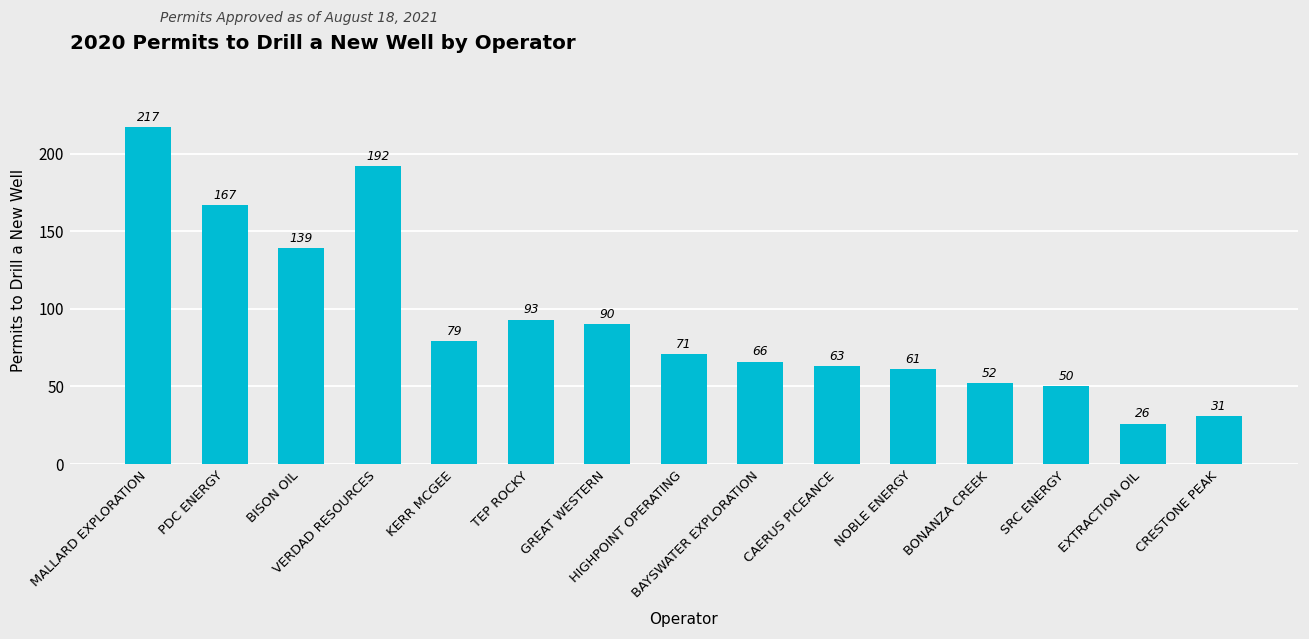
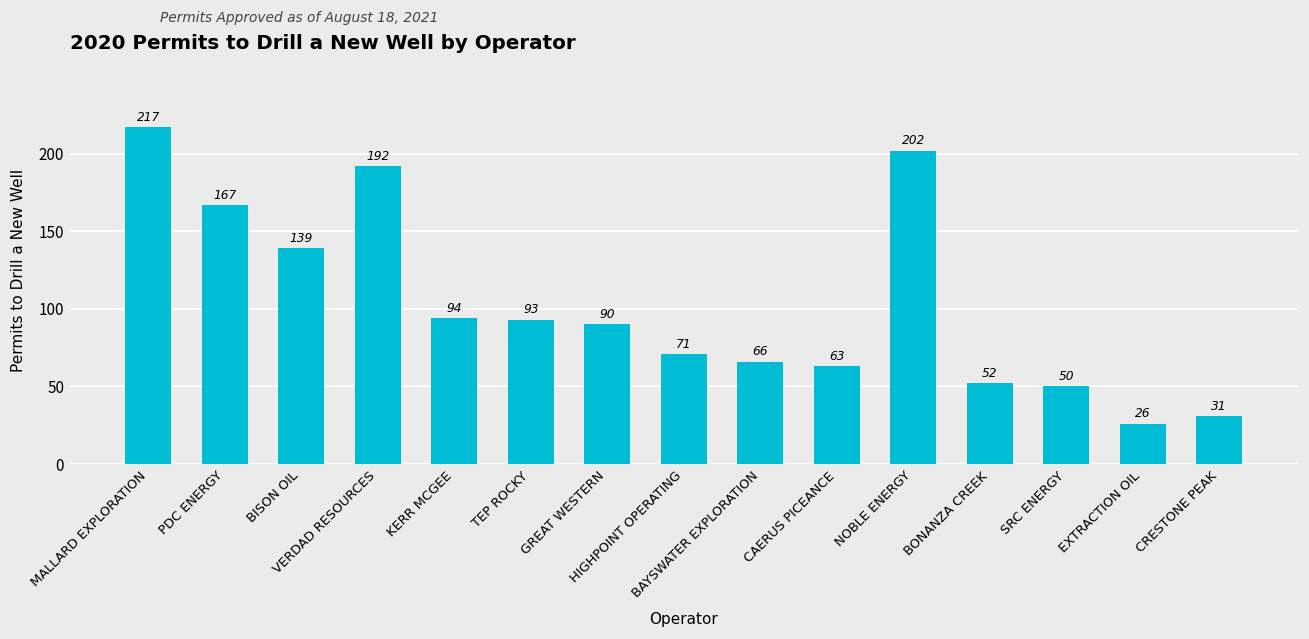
  {
    "MALLARD EXPLORATION": 217,
    "PDC ENERGY": 167,
    "BISON OIL": 139,
    "VERDAD RESOURCES": 192,
-   "KERR MCGEE": 79,
+   "KERR MCGEE": 94,
    "TEP ROCKY": 93,
    "GREAT WESTERN": 90,
    "HIGHPOINT OPERATING": 71,
    "BAYSWATER EXPLORATION": 66,
    "CAERUS PICEANCE": 63,
-   "NOBLE ENERGY": 61,
+   "NOBLE ENERGY": 202,
    "BONANZA CREEK": 52,
    "SRC ENERGY": 50,
    "EXTRACTION OIL": 26,
    "CRESTONE PEAK": 31
  }
